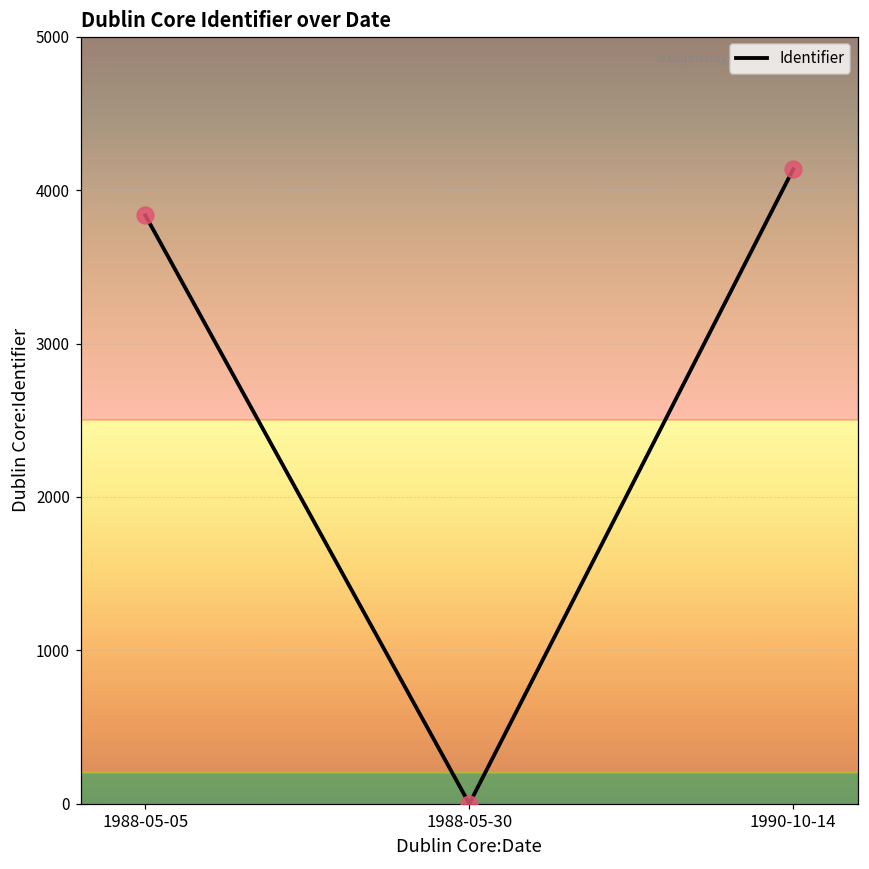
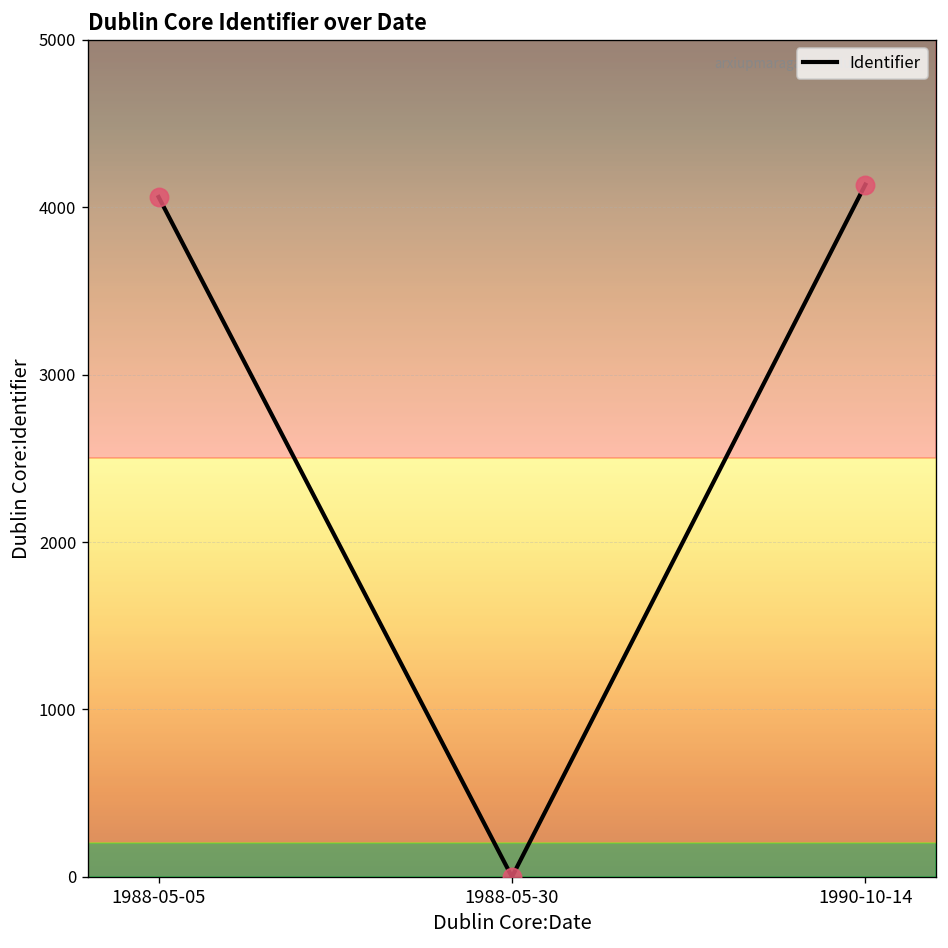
  {
-   "1988-05-05": 3840,
+   "1988-05-05": 4060,
    "1988-05-30": 0,
    "1990-10-14": 4140
  }
